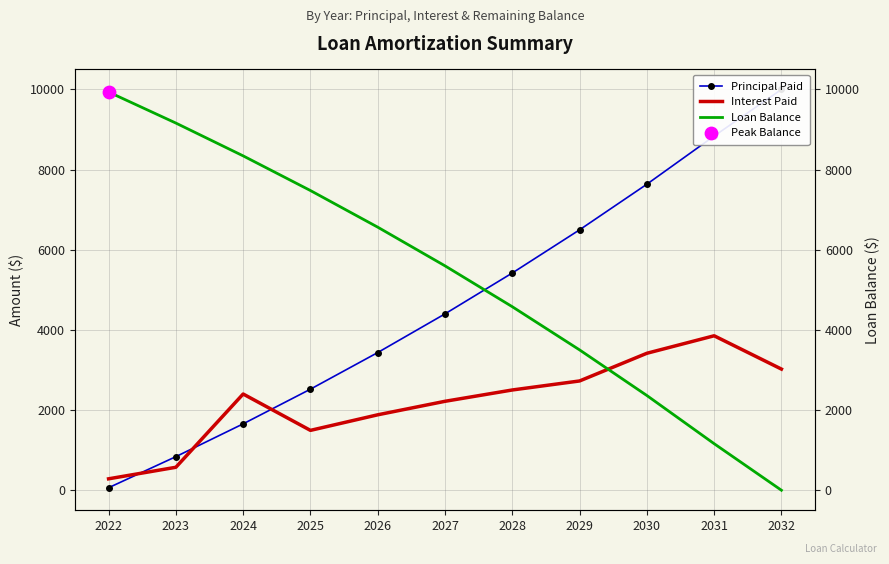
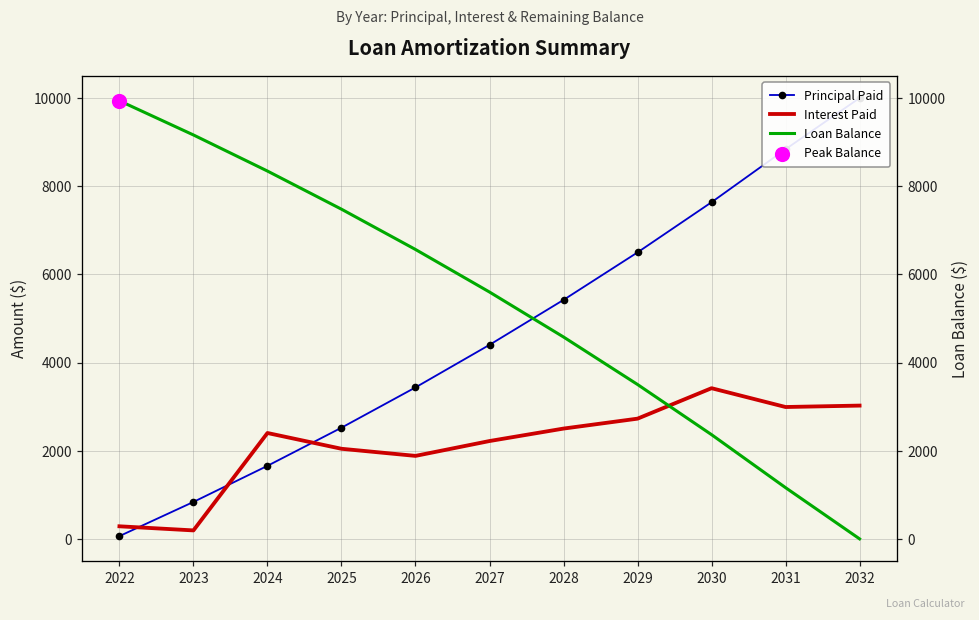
  {
    "Principal Paid": {
      "2022": 100,
      "2023": 800,
      "2024": 1700,
      "2025": 2500,
      "2026": 3400,
      "2027": 4400,
      "2028": 5400,
      "2029": 6500,
      "2030": 7600
    },
    "Interest Paid": {
      "2022": 300,
-     "2023": 600,
+     "2023": 200,
      "2024": 2400,
-     "2025": 1500,
+     "2025": 2000,
      "2026": 1900,
      "2027": 2200,
      "2028": 2500,
      "2029": 2700,
      "2030": 3400,
-     "2031": 3900,
+     "2031": 3000,
      "2032": 3000
    },
    "Loan Balance": {
      "2023": 9200,
      "2024": 8300,
      "2025": 7500,
      "2026": 6600,
      "2027": 5600,
      "2028": 4600,
      "2029": 3500,
      "2030": 2400,
      "2031": 1200,
      "2032": 0
    }
  }
